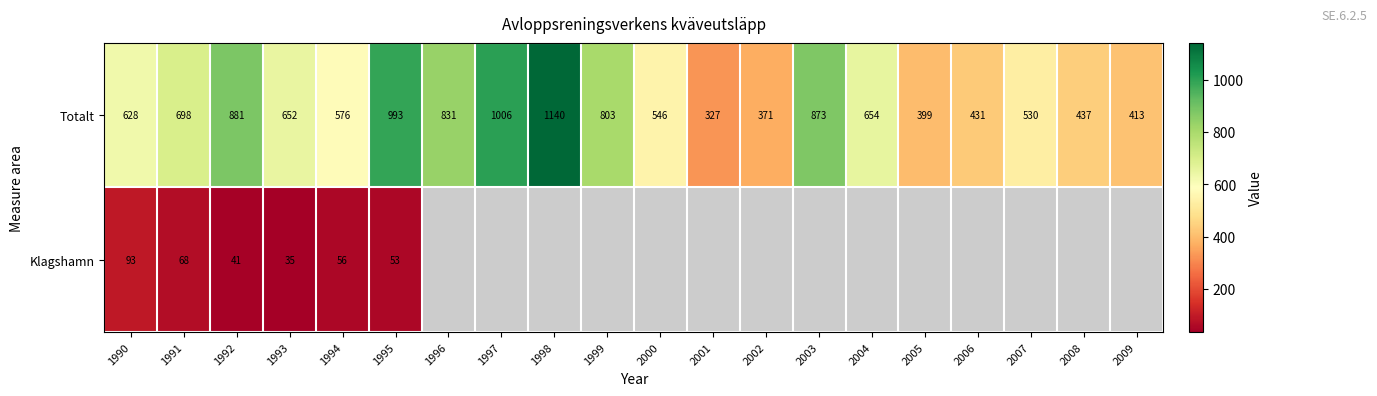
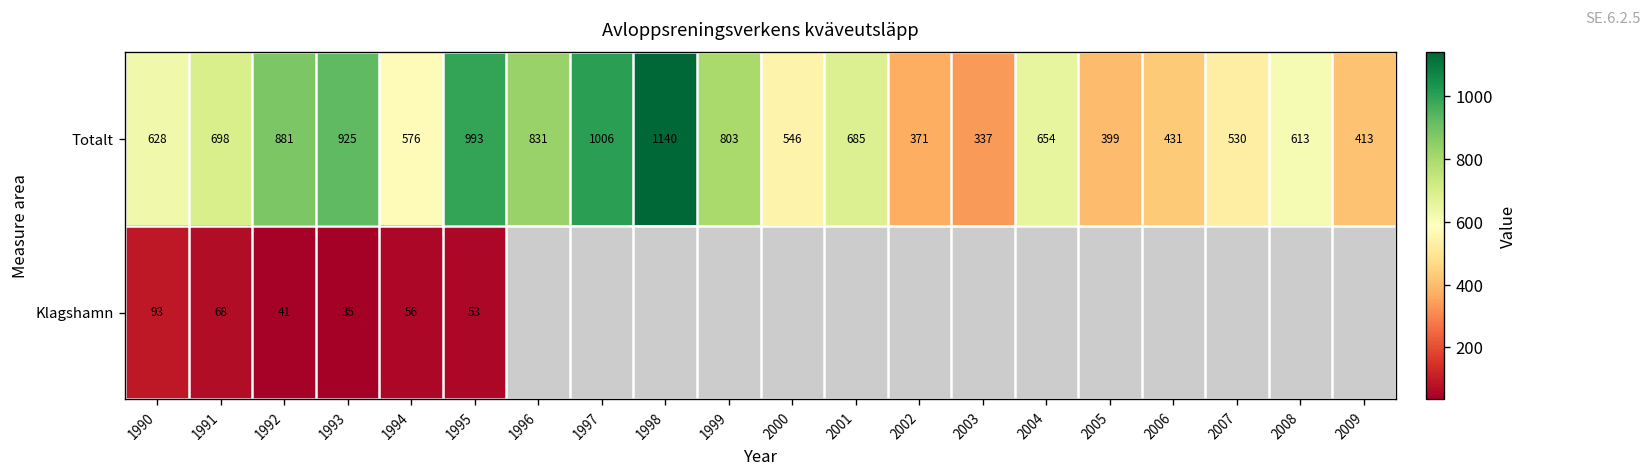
  {
    "Totalt": {
      "1990": 628,
      "1991": 698,
      "1992": 881,
-     "1993": 652,
+     "1993": 925,
      "1994": 576,
      "1995": 993,
      "1996": 831,
      "1997": 1006,
      "1998": 1140,
      "1999": 803,
      "2000": 546,
-     "2001": 327,
+     "2001": 685,
      "2002": 371,
-     "2003": 873,
+     "2003": 337,
      "2004": 654,
      "2005": 399,
      "2006": 431,
      "2007": 530,
-     "2008": 437,
+     "2008": 613,
      "2009": 413
    },
    "Klagshamn": {
      "1990": 93,
      "1991": 68,
      "1992": 41,
      "1993": 35,
      "1994": 56,
      "1995": 53
    }
  }
